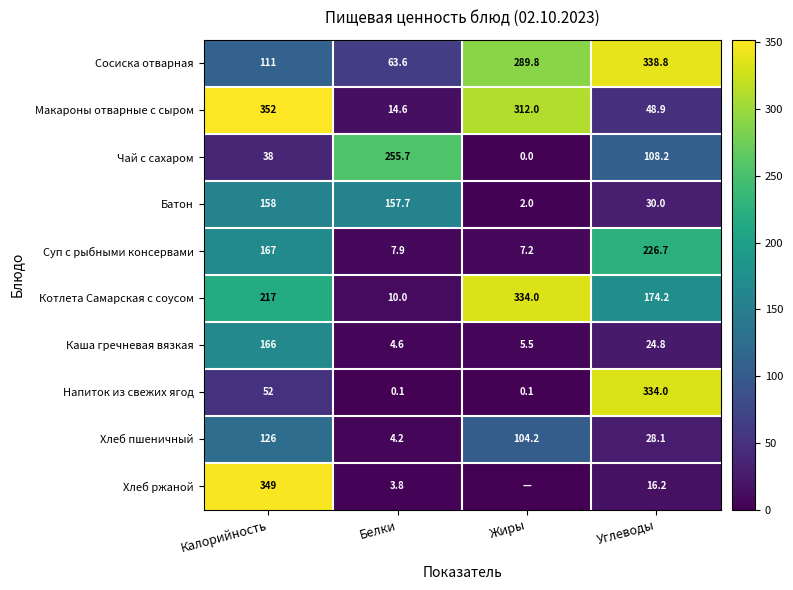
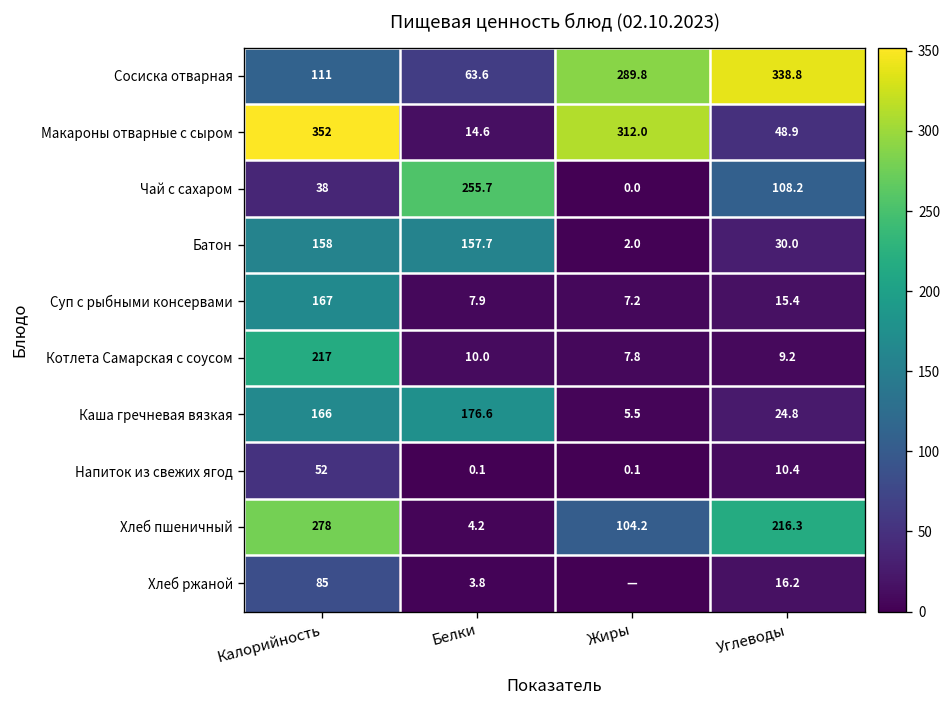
  {
    "Сосиска отварная": {
      "Калорийность": 111,
      "Белки": 63.6,
      "Жиры": 289.8,
      "Углеводы": 338.8
    },
    "Макароны отварные с сыром": {
      "Калорийность": 352,
      "Белки": 14.6,
      "Жиры": 312.0,
      "Углеводы": 48.9
    },
    "Чай с сахаром": {
      "Калорийность": 38,
      "Белки": 255.7,
      "Жиры": 0.0,
      "Углеводы": 108.2
    },
    "Батон": {
      "Калорийность": 158,
      "Белки": 157.7,
      "Жиры": 2.0,
      "Углеводы": 30.0
    },
    "Суп с рыбными консервами": {
      "Калорийность": 167,
      "Белки": 7.9,
      "Жиры": 7.2,
-     "Углеводы": 226.7
+     "Углеводы": 15.4
    },
    "Котлета Самарская с соусом": {
      "Калорийность": 217,
      "Белки": 10.0,
-     "Жиры": 334.0,
-     "Углеводы": 174.2
+     "Жиры": 7.8,
+     "Углеводы": 9.2
    },
    "Каша гречневая вязкая": {
      "Калорийность": 166,
-     "Белки": 4.6,
+     "Белки": 176.6,
      "Жиры": 5.5,
      "Углеводы": 24.8
    },
    "Напиток из свежих ягод": {
      "Калорийность": 52,
      "Белки": 0.1,
      "Жиры": 0.1,
-     "Углеводы": 334.0
+     "Углеводы": 10.4
    },
    "Хлеб пшеничный": {
-     "Калорийность": 126,
+     "Калорийность": 278,
      "Белки": 4.2,
      "Жиры": 104.2,
-     "Углеводы": 28.1
+     "Углеводы": 216.3
    },
    "Хлеб ржаной": {
-     "Калорийность": 349,
+     "Калорийность": 85,
      "Белки": 3.8,
      "Углеводы": 16.2
    }
  }
